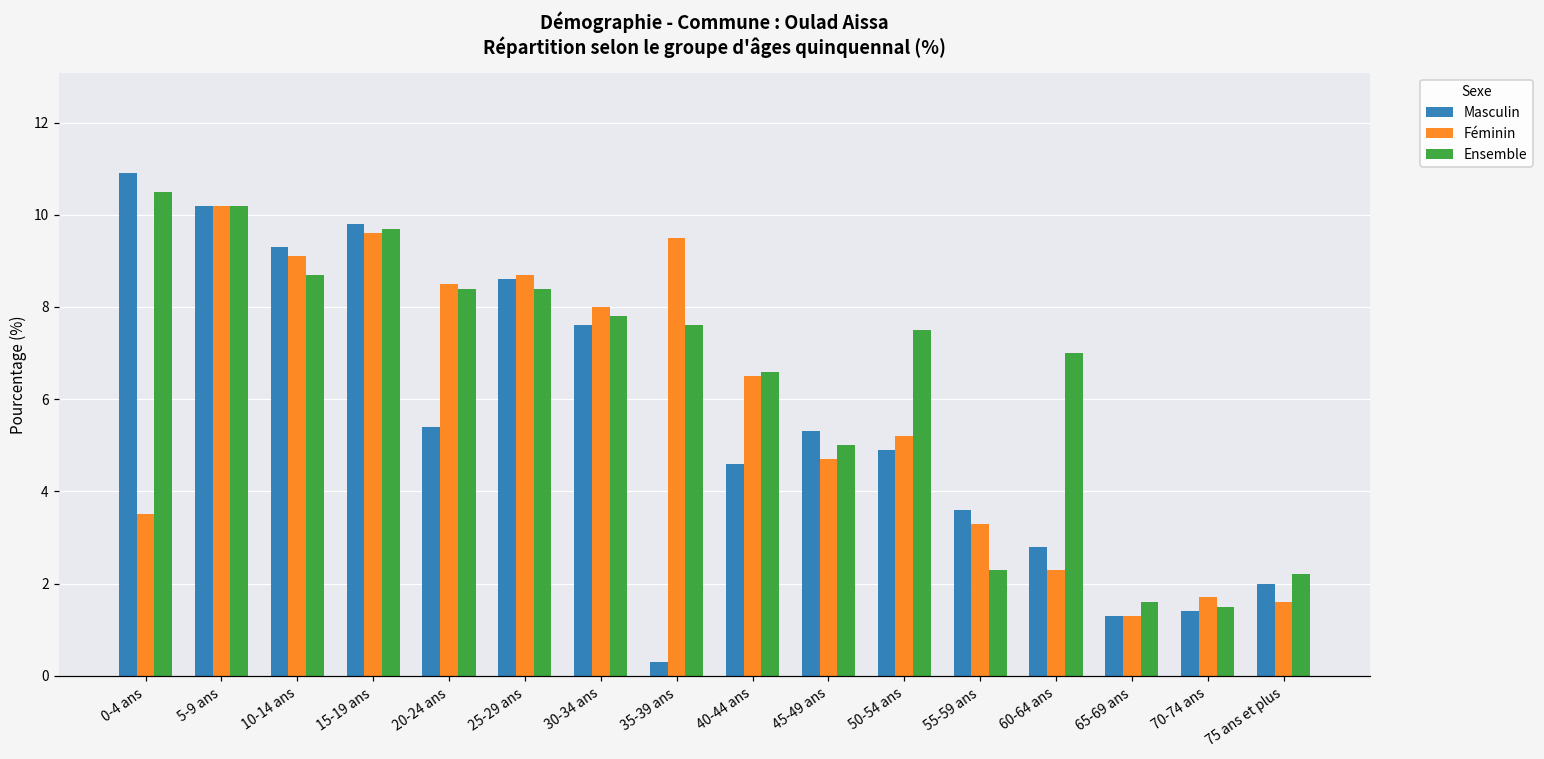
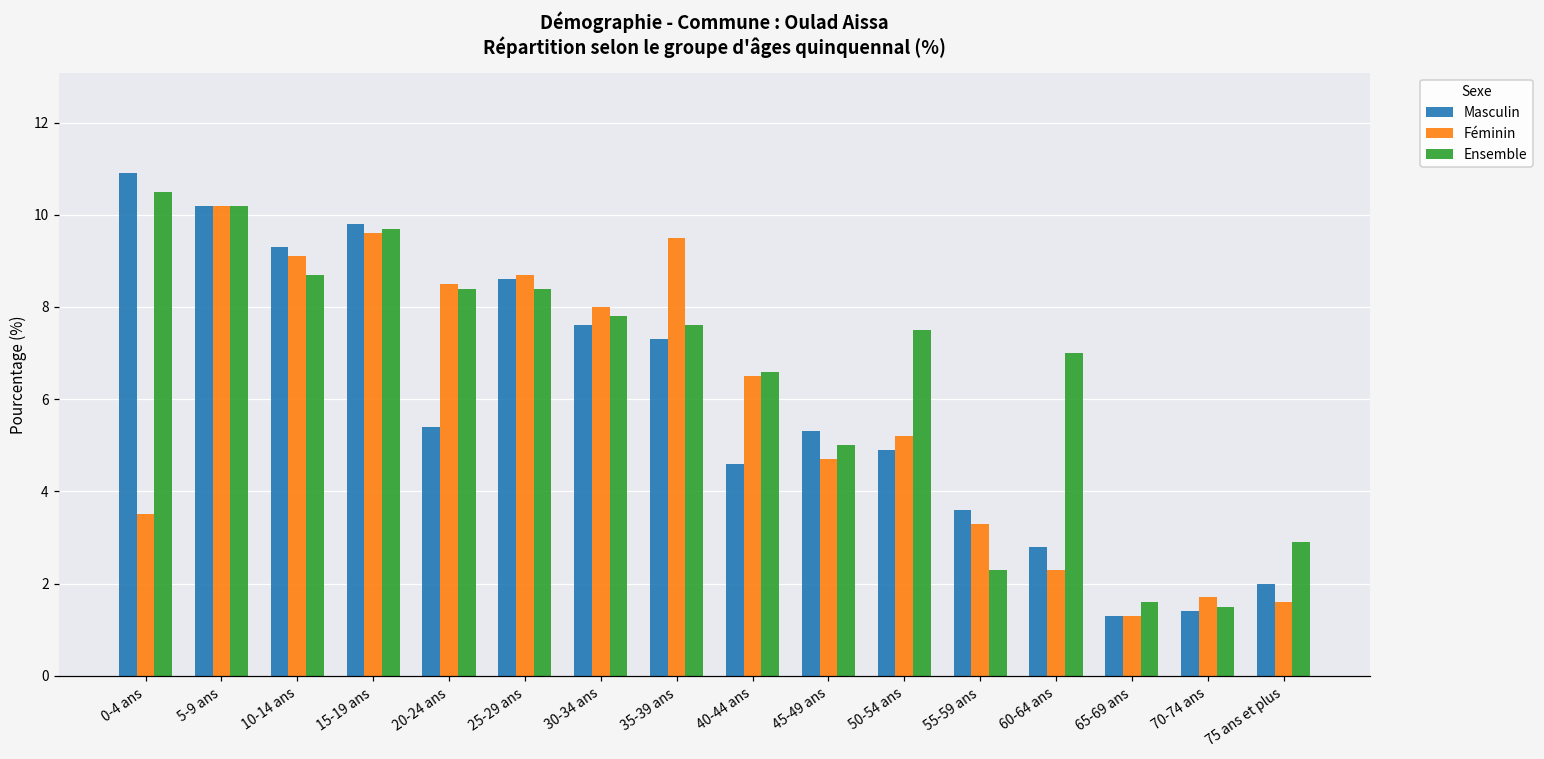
  {
    "Masculin": {
      "0-4 ans": 10.9,
      "5-9 ans": 10.2,
      "10-14 ans": 9.3,
      "15-19 ans": 9.8,
      "20-24 ans": 5.4,
      "25-29 ans": 8.6,
      "30-34 ans": 7.6,
-     "35-39 ans": 0.3,
+     "35-39 ans": 7.3,
      "40-44 ans": 4.6,
      "45-49 ans": 5.3,
      "50-54 ans": 4.9,
      "55-59 ans": 3.6,
      "60-64 ans": 2.8,
      "65-69 ans": 1.3,
      "70-74 ans": 1.4,
      "75 ans et plus": 2.0
    },
    "Féminin": {
      "0-4 ans": 3.5,
      "5-9 ans": 10.2,
      "10-14 ans": 9.1,
      "15-19 ans": 9.6,
      "20-24 ans": 8.5,
      "25-29 ans": 8.7,
      "30-34 ans": 8.0,
      "35-39 ans": 9.5,
      "40-44 ans": 6.5,
      "45-49 ans": 4.7,
      "50-54 ans": 5.2,
      "55-59 ans": 3.3,
      "60-64 ans": 2.3,
      "65-69 ans": 1.3,
      "70-74 ans": 1.7,
      "75 ans et plus": 1.6
    },
    "Ensemble": {
      "0-4 ans": 10.5,
      "5-9 ans": 10.2,
      "10-14 ans": 8.7,
      "15-19 ans": 9.7,
      "20-24 ans": 8.4,
      "25-29 ans": 8.4,
      "30-34 ans": 7.8,
      "35-39 ans": 7.6,
      "40-44 ans": 6.6,
      "45-49 ans": 5.0,
      "50-54 ans": 7.5,
      "55-59 ans": 2.3,
      "60-64 ans": 7.0,
      "65-69 ans": 1.6,
      "70-74 ans": 1.5,
-     "75 ans et plus": 2.2
+     "75 ans et plus": 2.9
    }
  }
